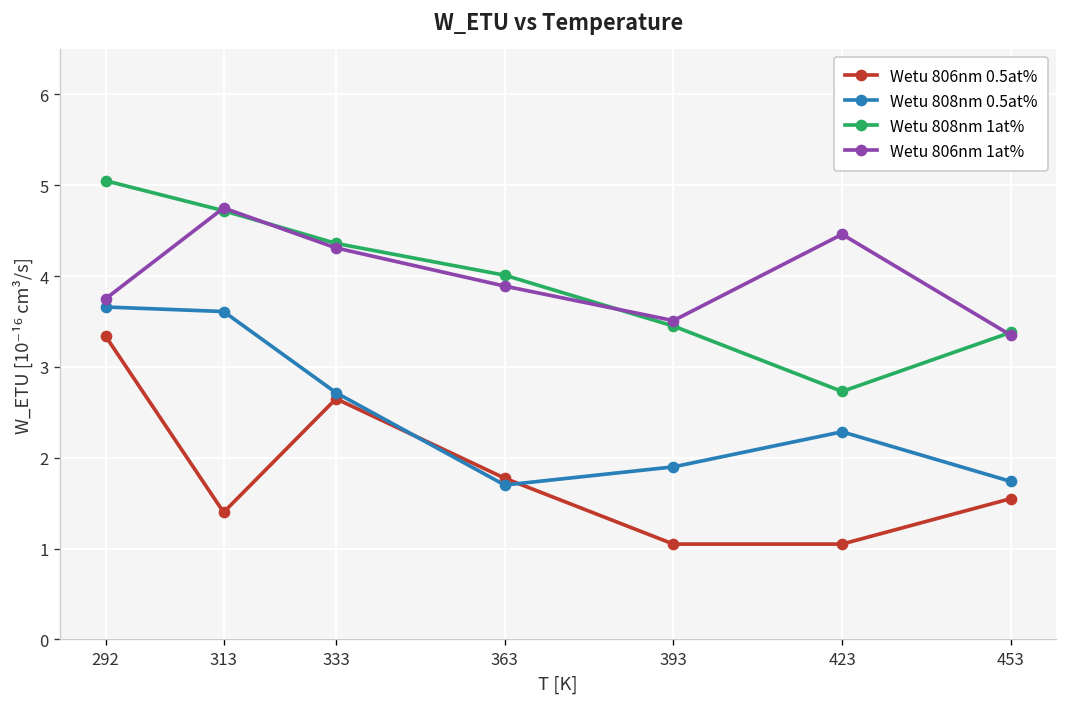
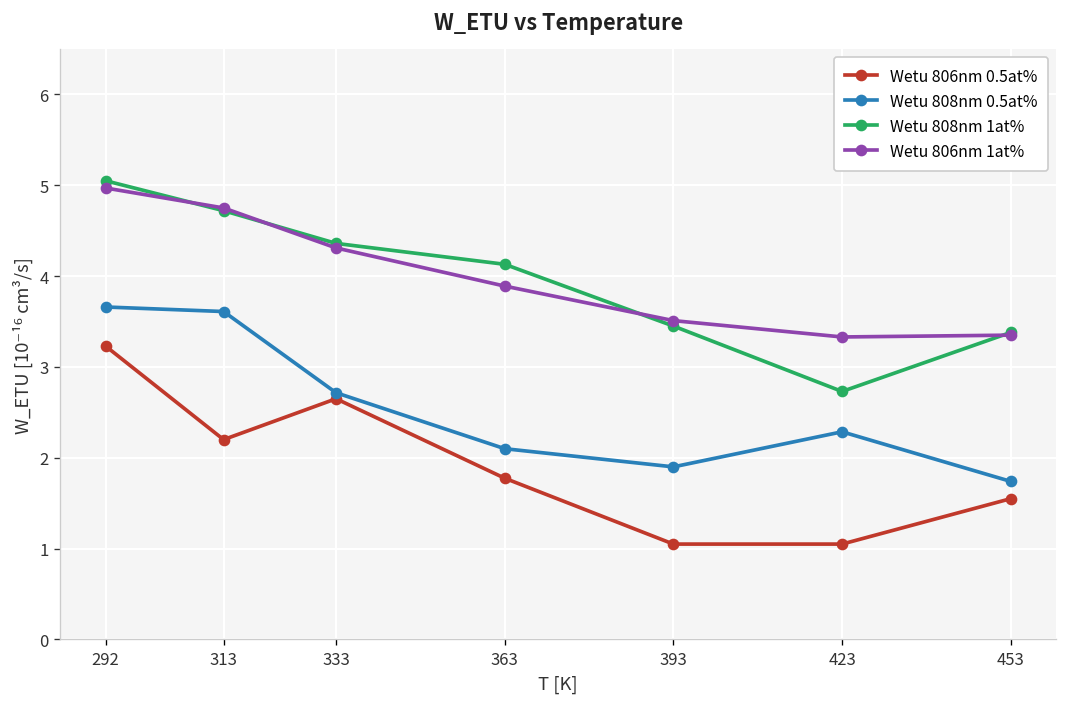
  {
    "Wetu 806nm 0.5at%": {
-     "292": 3.3,
-     "313": 1.4,
+     "292": 3.2,
+     "313": 2.2,
      "333": 2.7,
      "363": 1.8,
      "393": 1.1,
      "423": 1.1,
      "453": 1.6
    },
    "Wetu 808nm 0.5at%": {
      "292": 3.7,
      "313": 3.6,
      "333": 2.7,
-     "363": 1.7,
+     "363": 2.1,
      "393": 1.9,
      "423": 2.3,
      "453": 1.7
    },
    "Wetu 808nm 1at%": {
      "292": 5.1,
      "333": 4.4,
-     "363": 4.0,
+     "363": 4.1,
      "393": 3.5,
      "423": 2.7
    },
    "Wetu 806nm 1at%": {
-     "292": 3.8,
+     "292": 5.0,
      "333": 4.3,
      "363": 3.9,
      "393": 3.5,
-     "423": 4.5
+     "423": 3.3
    }
  }
